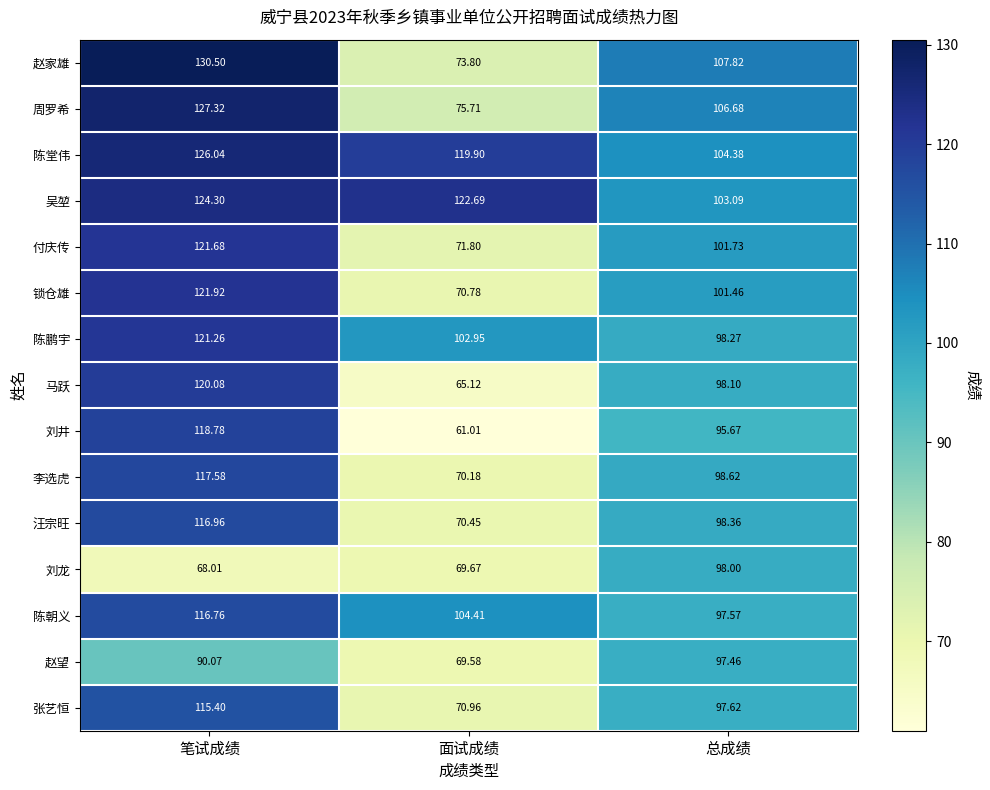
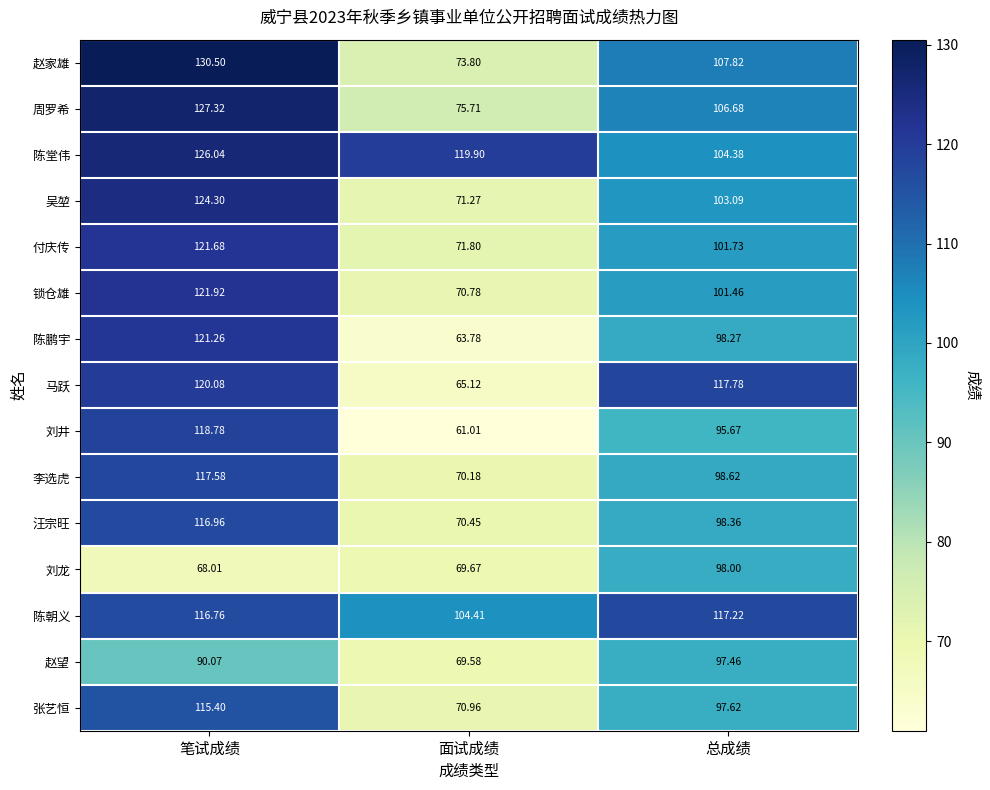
  {
    "赵家雄": {
      "笔试成绩": 130.50,
      "面试成绩": 73.80,
      "总成绩": 107.82
    },
    "周罗希": {
      "笔试成绩": 127.32,
      "面试成绩": 75.71,
      "总成绩": 106.68
    },
    "陈堂伟": {
      "笔试成绩": 126.04,
      "面试成绩": 119.90,
      "总成绩": 104.38
    },
    "吴堃": {
      "笔试成绩": 124.30,
-     "面试成绩": 122.69,
+     "面试成绩": 71.27,
      "总成绩": 103.09
    },
    "付庆传": {
      "笔试成绩": 121.68,
      "面试成绩": 71.80,
      "总成绩": 101.73
    },
    "锁仓雄": {
      "笔试成绩": 121.92,
      "面试成绩": 70.78,
      "总成绩": 101.46
    },
    "陈鹏宇": {
      "笔试成绩": 121.26,
-     "面试成绩": 102.95,
+     "面试成绩": 63.78,
      "总成绩": 98.27
    },
    "马跃": {
      "笔试成绩": 120.08,
      "面试成绩": 65.12,
-     "总成绩": 98.10
+     "总成绩": 117.78
    },
    "刘井": {
      "笔试成绩": 118.78,
      "面试成绩": 61.01,
      "总成绩": 95.67
    },
    "李选虎": {
      "笔试成绩": 117.58,
      "面试成绩": 70.18,
      "总成绩": 98.62
    },
    "汪宗旺": {
      "笔试成绩": 116.96,
      "面试成绩": 70.45,
      "总成绩": 98.36
    },
    "刘龙": {
      "笔试成绩": 68.01,
      "面试成绩": 69.67,
      "总成绩": 98.00
    },
    "陈朝义": {
      "笔试成绩": 116.76,
      "面试成绩": 104.41,
-     "总成绩": 97.57
+     "总成绩": 117.22
    },
    "赵望": {
      "笔试成绩": 90.07,
      "面试成绩": 69.58,
      "总成绩": 97.46
    },
    "张艺恒": {
      "笔试成绩": 115.40,
      "面试成绩": 70.96,
      "总成绩": 97.62
    }
  }
